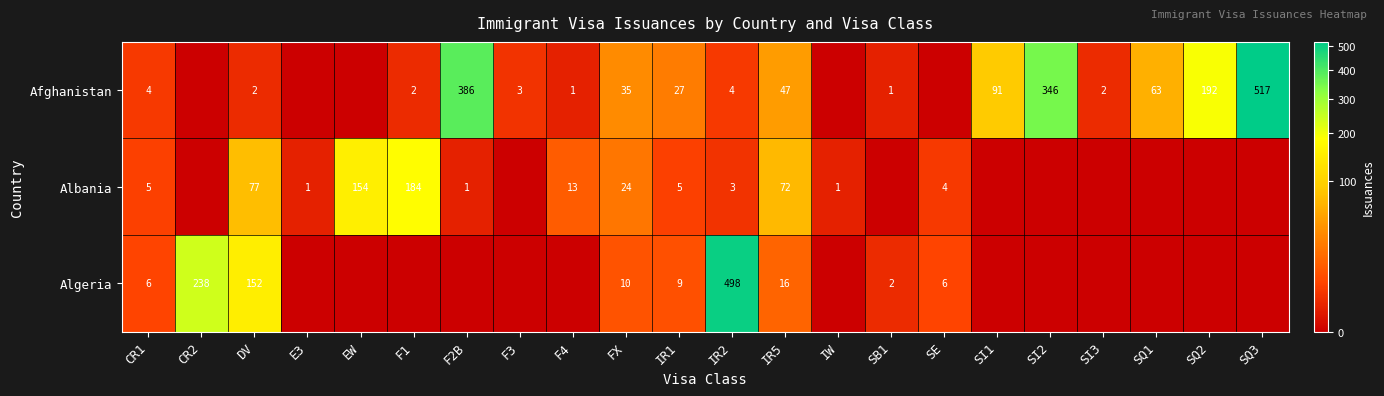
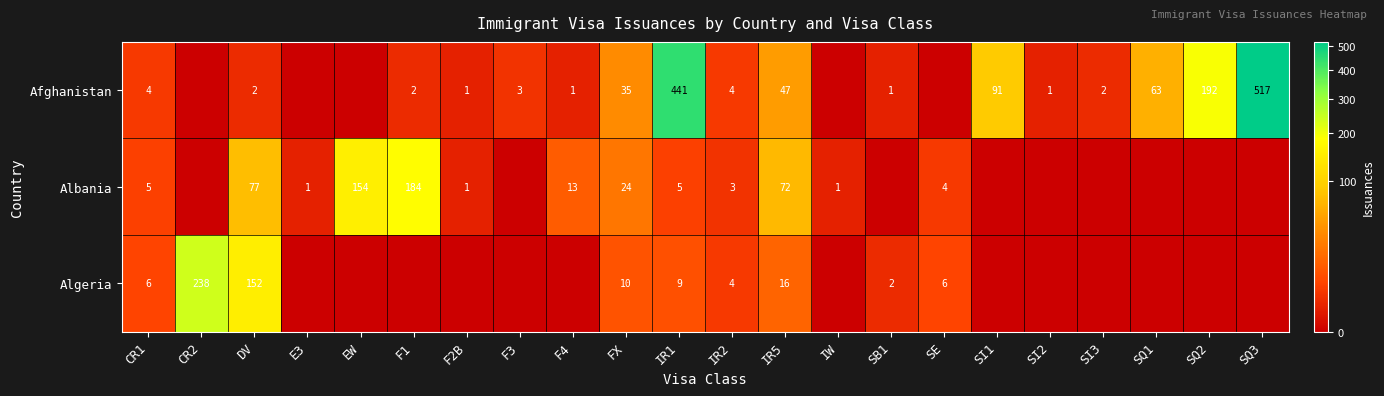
  {
    "Afghanistan": {
      "CR1": 4,
      "DV": 2,
      "F1": 2,
-     "F2B": 386,
+     "F2B": 1,
      "F3": 3,
      "F4": 1,
      "FX": 35,
-     "IR1": 27,
+     "IR1": 441,
      "IR2": 4,
      "IR5": 47,
      "SB1": 1,
      "SI1": 91,
-     "SI2": 346,
+     "SI2": 1,
      "SI3": 2,
      "SQ1": 63,
      "SQ2": 192,
      "SQ3": 517
    },
    "Albania": {
      "CR1": 5,
      "DV": 77,
      "E3": 1,
      "EW": 154,
      "F1": 184,
      "F2B": 1,
      "F4": 13,
      "FX": 24,
      "IR1": 5,
      "IR2": 3,
      "IR5": 72,
      "IW": 1,
      "SE": 4
    },
    "Algeria": {
      "CR1": 6,
      "CR2": 238,
      "DV": 152,
      "FX": 10,
      "IR1": 9,
-     "IR2": 498,
+     "IR2": 4,
      "IR5": 16,
      "SB1": 2,
      "SE": 6
    }
  }
